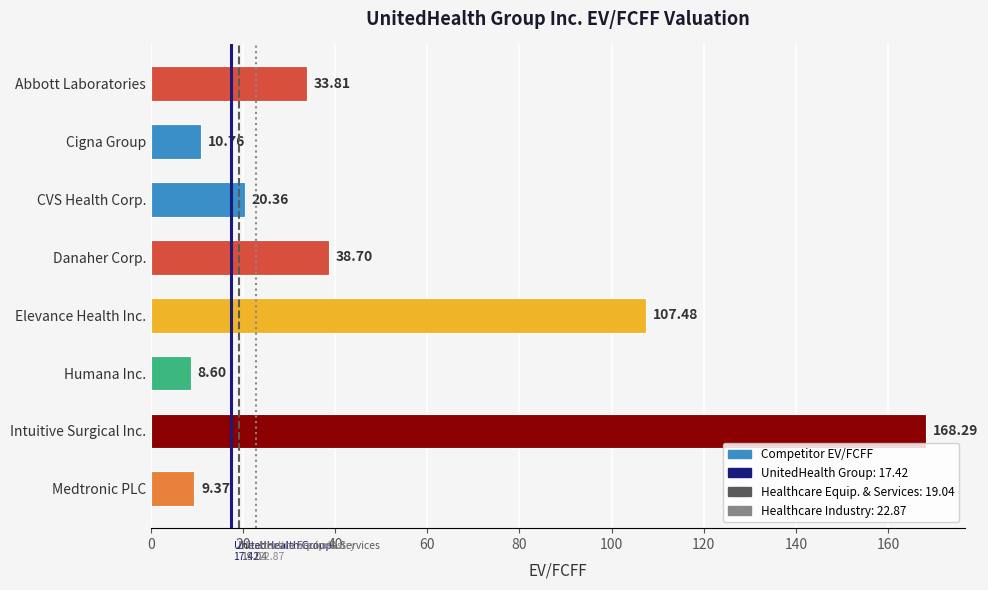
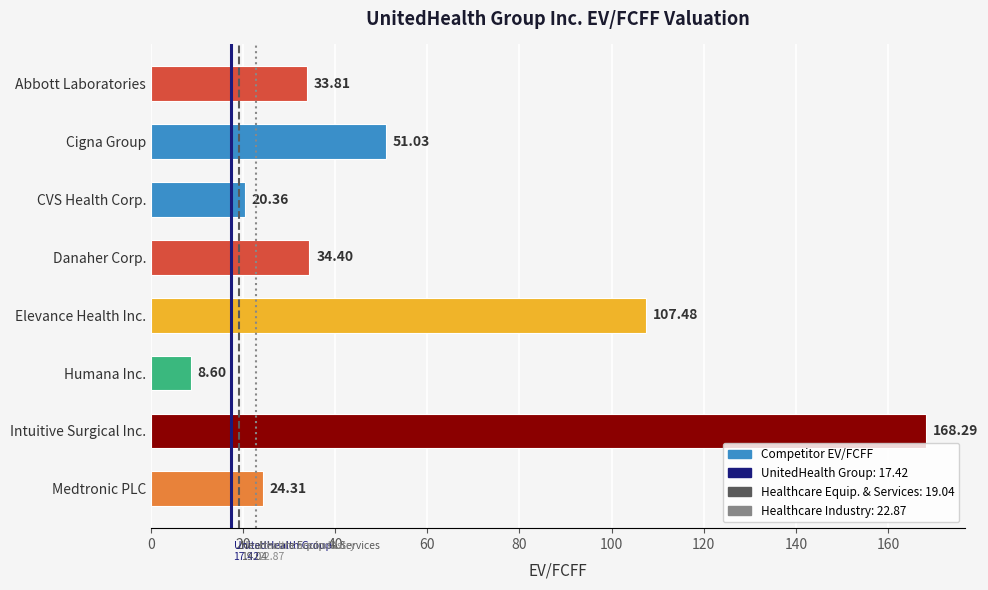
  {
    "Abbott Laboratories": 33.81,
-   "Cigna Group": 10.76,
+   "Cigna Group": 51.03,
    "CVS Health Corp.": 20.36,
-   "Danaher Corp.": 38.70,
+   "Danaher Corp.": 34.40,
    "Elevance Health Inc.": 107.48,
    "Humana Inc.": 8.60,
    "Intuitive Surgical Inc.": 168.29,
-   "Medtronic PLC": 9.37
+   "Medtronic PLC": 24.31
  }
